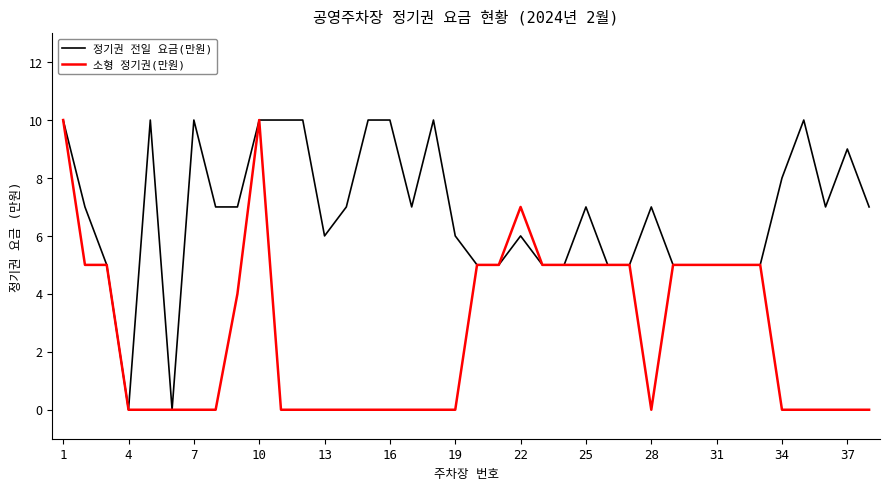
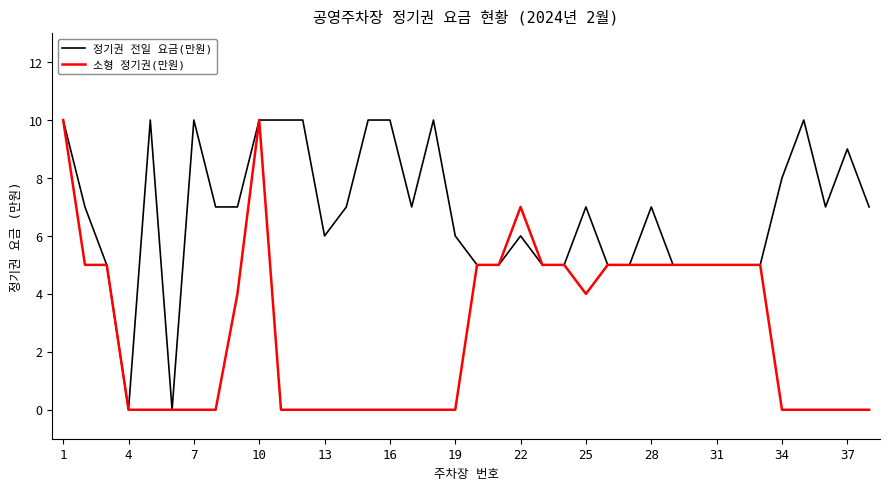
  {
    "정기권 전일 요금(만원)": {
      "7": 10,
      "13": 6,
      "16": 10,
      "19": 6,
      "22": 6,
      "25": 7,
      "28": 7,
      "34": 8,
      "37": 9
    },
    "소형 정기권(만원)": {
      "7": 0,
      "13": 0,
      "16": 0,
      "19": 0,
      "22": 7,
-     "25": 5,
-     "28": 0,
+     "25": 4,
+     "28": 5,
      "34": 0,
      "37": 0
    }
  }
